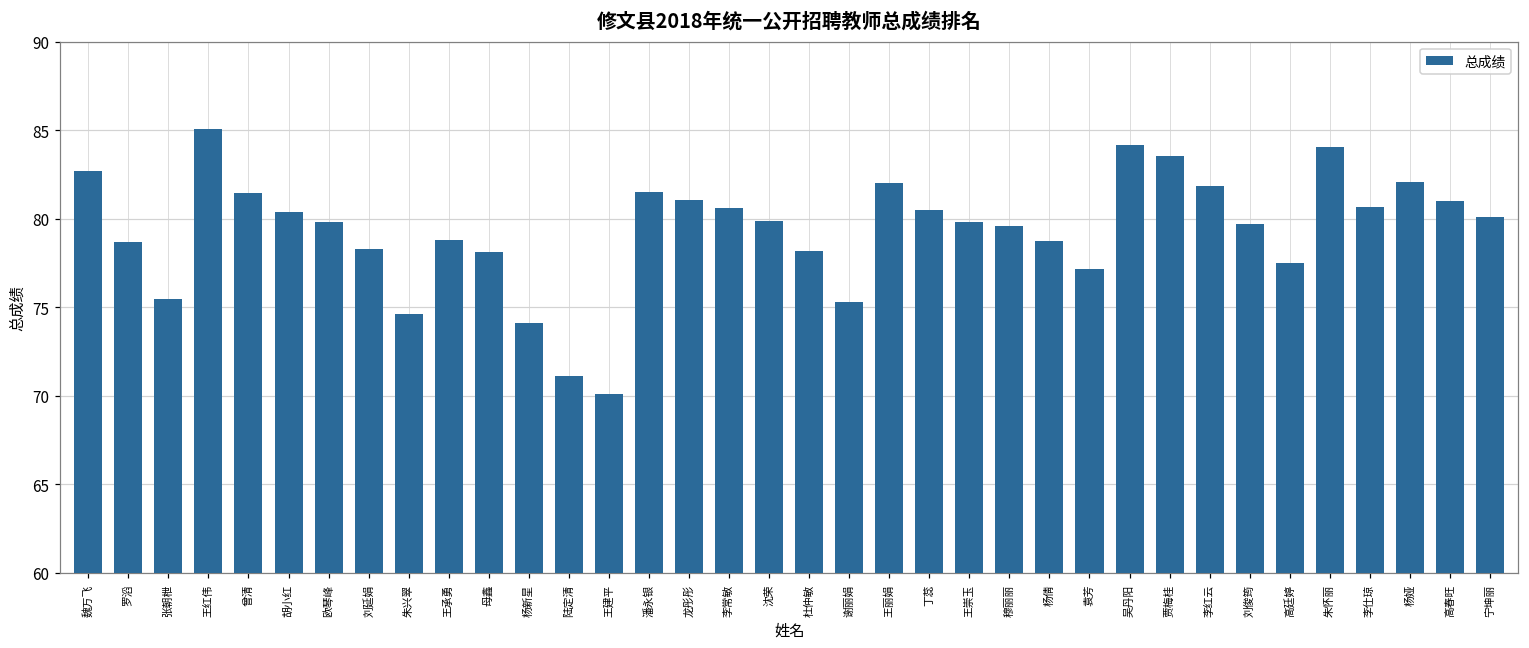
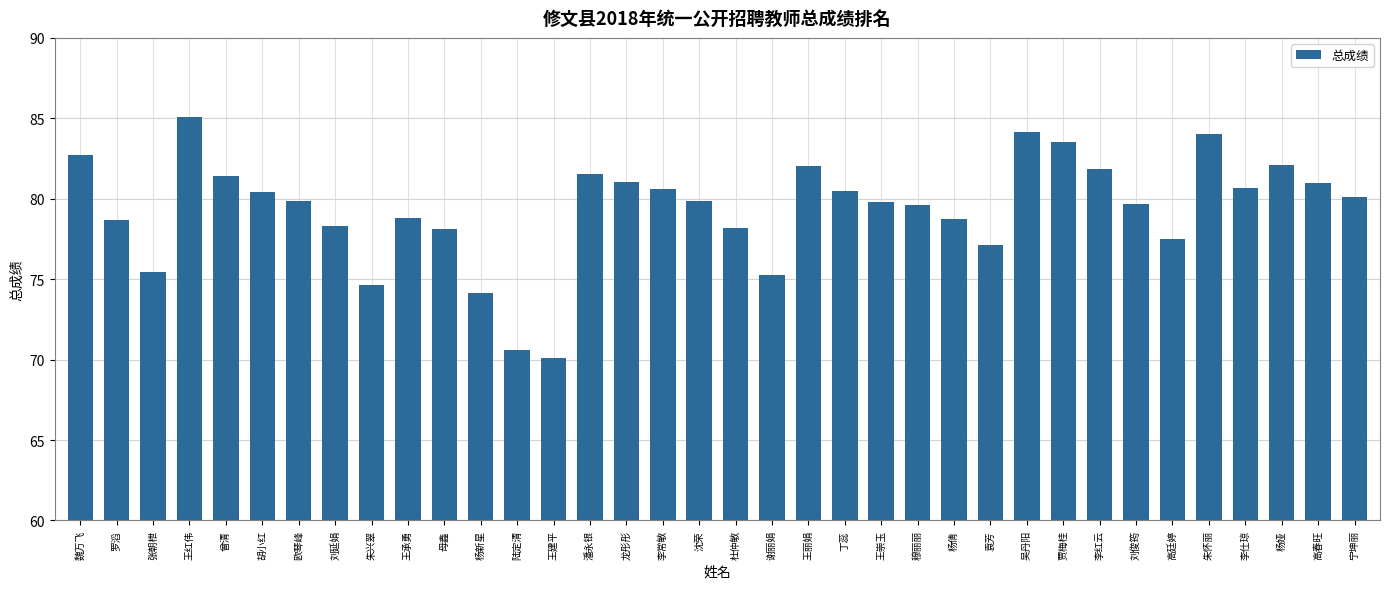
  {
    "魏万飞": 82.7,
    "罗滔": 78.7,
    "张朝枻": 75.5,
    "王红伟": 85.1,
    "曾清": 81.4,
    "胡小红": 80.4,
    "欧琴峰": 79.8,
    "刘延娟": 78.3,
    "朱兴翠": 74.6,
    "王承勇": 78.8,
    "母鑫": 78.1,
    "杨新星": 74.1,
-   "陆定清": 71.1,
+   "陆定清": 70.6,
    "王建平": 70.1,
    "潘永银": 81.5,
    "龙彤彤": 81.1,
    "李常敏": 80.6,
    "沈荣": 79.9,
    "杜仲敏": 78.2,
    "谢丽娟": 75.3,
    "王丽娟": 82.0,
    "丁蕊": 80.5,
    "王崇玉": 79.8,
    "穆丽丽": 79.6,
    "杨倩": 78.7,
    "袁芳": 77.2,
    "吴丹阳": 84.2,
    "贾梅桂": 83.6,
    "李红云": 81.8,
    "刘俊筠": 79.7,
    "高廷婷": 77.5,
    "朱怀丽": 84.0,
    "李仕琼": 80.7,
    "杨娅": 82.1,
    "高春旺": 81.0,
    "宁坤丽": 80.1
  }
